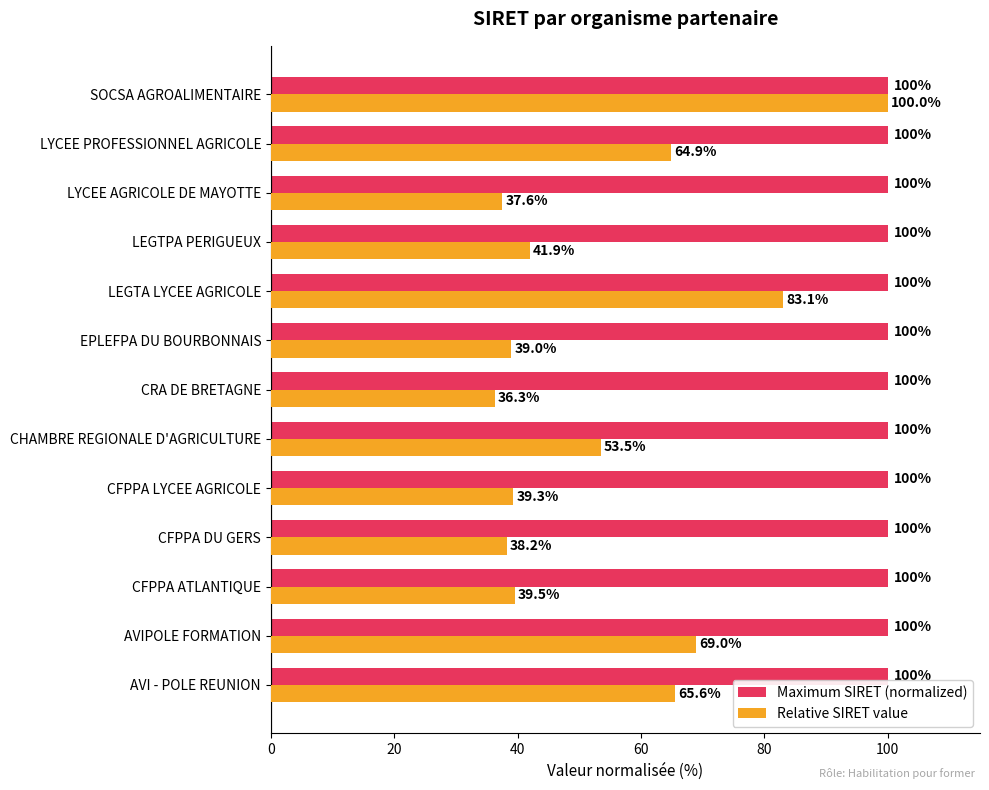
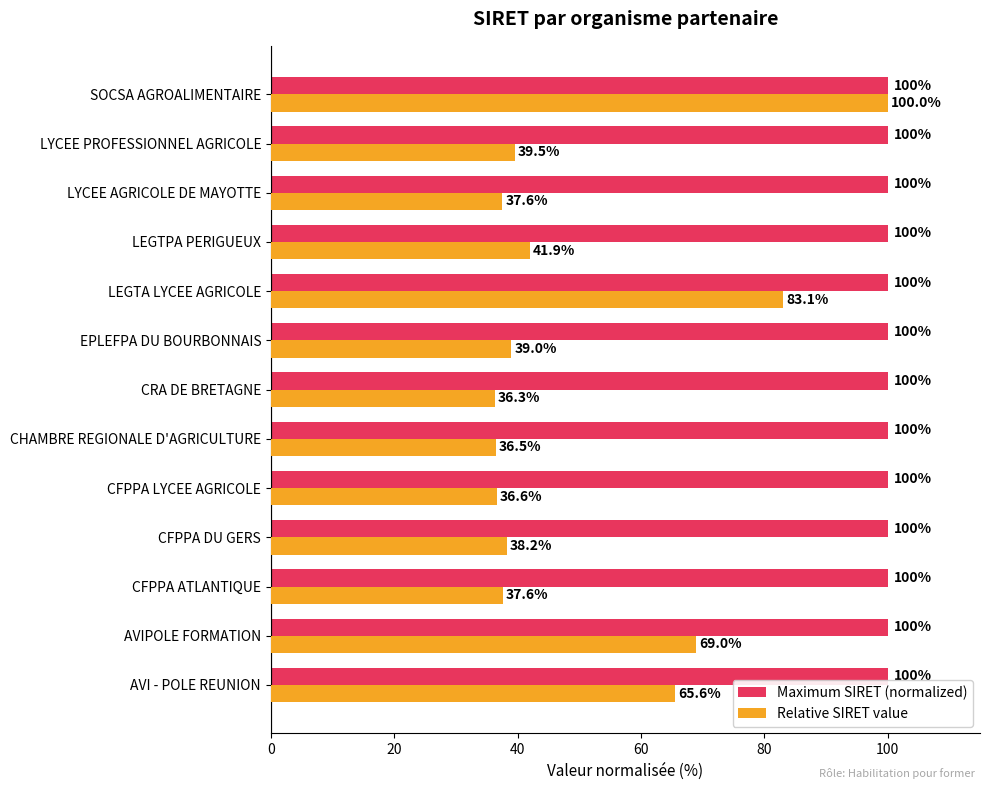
  {
    "Maximum SIRET (normalized)": {
      "SOCSA AGROALIMENTAIRE": "100%",
      "LYCEE PROFESSIONNEL AGRICOLE": "100%",
      "LYCEE AGRICOLE DE MAYOTTE": "100%",
      "LEGTPA PERIGUEUX": "100%",
      "LEGTA LYCEE AGRICOLE": "100%",
      "EPLEFPA DU BOURBONNAIS": "100%",
      "CRA DE BRETAGNE": "100%",
      "CHAMBRE REGIONALE D'AGRICULTURE": "100%",
      "CFPPA LYCEE AGRICOLE": "100%",
      "CFPPA DU GERS": "100%",
      "CFPPA ATLANTIQUE": "100%",
      "AVIPOLE FORMATION": "100%"
    },
    "Relative SIRET value": {
      "SOCSA AGROALIMENTAIRE": "100.0%",
-     "LYCEE PROFESSIONNEL AGRICOLE": "64.9%",
+     "LYCEE PROFESSIONNEL AGRICOLE": "39.5%",
      "LYCEE AGRICOLE DE MAYOTTE": "37.6%",
      "LEGTPA PERIGUEUX": "41.9%",
      "LEGTA LYCEE AGRICOLE": "83.1%",
      "EPLEFPA DU BOURBONNAIS": "39.0%",
      "CRA DE BRETAGNE": "36.3%",
-     "CHAMBRE REGIONALE D'AGRICULTURE": "53.5%",
-     "CFPPA LYCEE AGRICOLE": "39.3%",
+     "CHAMBRE REGIONALE D'AGRICULTURE": "36.5%",
+     "CFPPA LYCEE AGRICOLE": "36.6%",
      "CFPPA DU GERS": "38.2%",
-     "CFPPA ATLANTIQUE": "39.5%",
+     "CFPPA ATLANTIQUE": "37.6%",
      "AVIPOLE FORMATION": "69.0%",
      "AVI - POLE REUNION": "65.6%"
    }
  }
